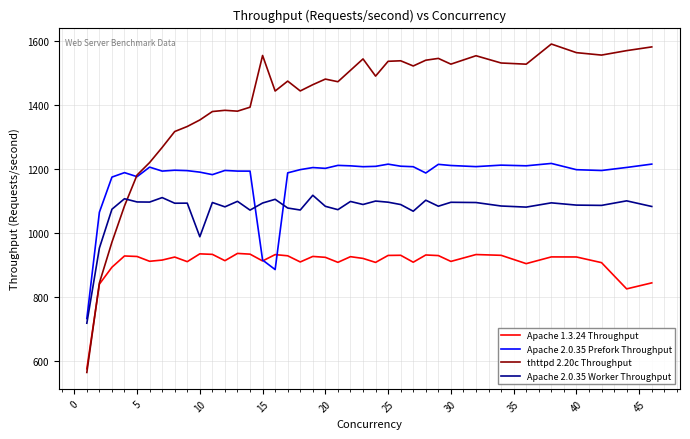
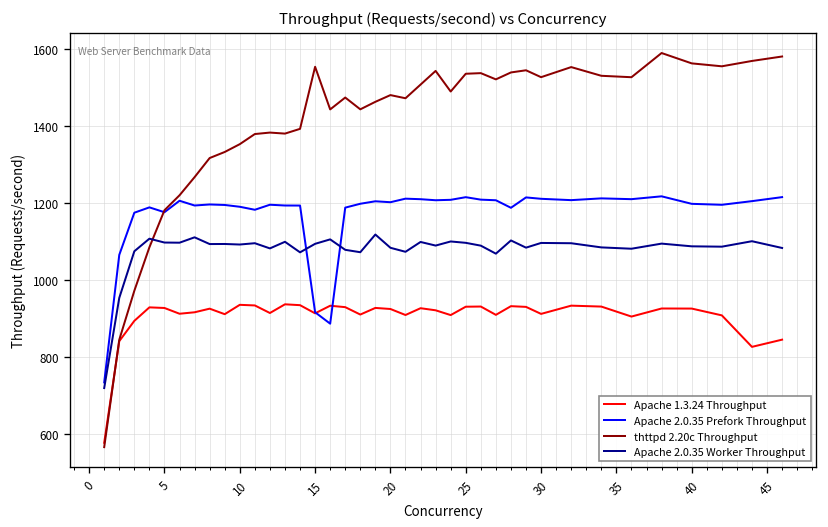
  {
    "Apache 1.3.24 Throughput": {
      "5": 930,
      "10": 940,
      "20": 920,
      "25": 930,
      "30": 910,
      "40": 930
    },
    "Apache 2.0.35 Prefork Throughput": {
      "10": 1190,
      "20": 1200,
      "25": 1220,
      "30": 1210,
      "40": 1200
    },
    "thttpd 2.20c Throughput": {
      "10": 1350,
      "15": 1550,
      "20": 1480,
      "25": 1540,
      "30": 1530,
      "40": 1560
    },
    "Apache 2.0.35 Worker Throughput": {
      "5": 1100,
-     "10": 990,
+     "10": 1090,
      "15": 1090,
      "20": 1080,
      "25": 1100,
      "30": 1100,
      "40": 1090
    }
  }
